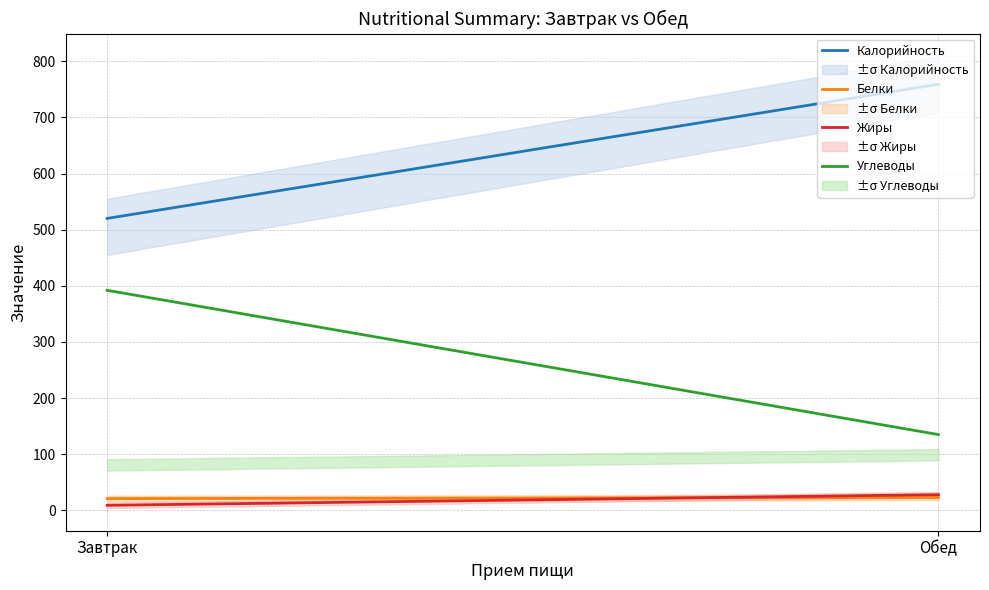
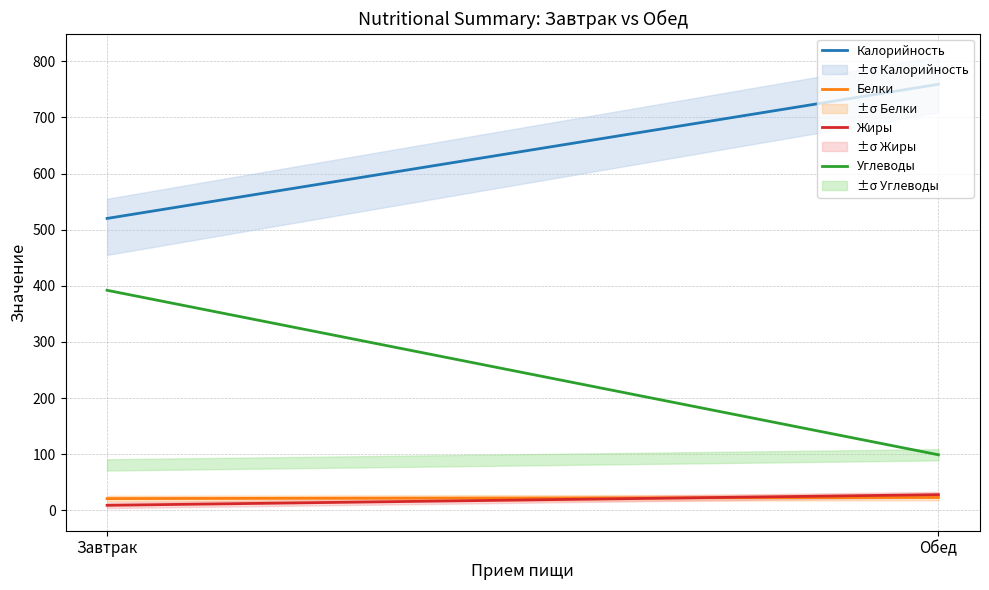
  {
    "Калорийность": {
      "Завтрак": 520
    },
    "Белки": {
      "Завтрак": 20,
      "Обед": 20
    },
    "Жиры": {
      "Завтрак": 10
    },
    "Углеводы": {
      "Завтрак": 390,
-     "Обед": 140
+     "Обед": 100
    }
  }
